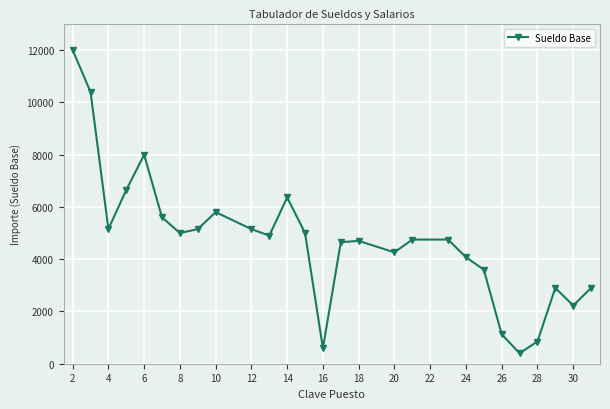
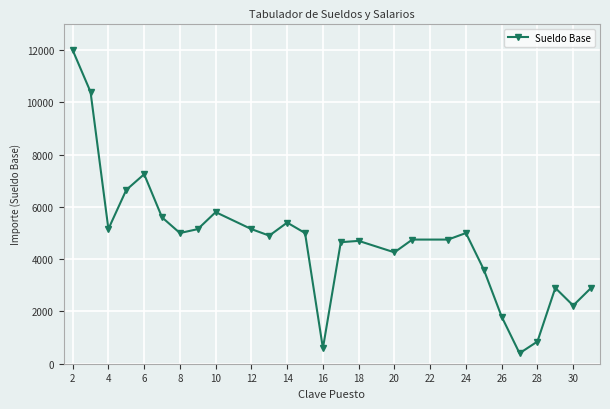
  {
    "2": 12000,
    "4": 5200,
-   "6": 8000,
+   "6": 7300,
    "8": 5000,
    "10": 5800,
    "12": 5200,
-   "14": 6400,
+   "14": 5400,
    "16": 600,
    "18": 4700,
    "20": 4300,
-   "24": 4100,
-   "26": 1100,
+   "24": 5000,
+   "26": 1800,
    "28": 900,
    "30": 2200
  }
